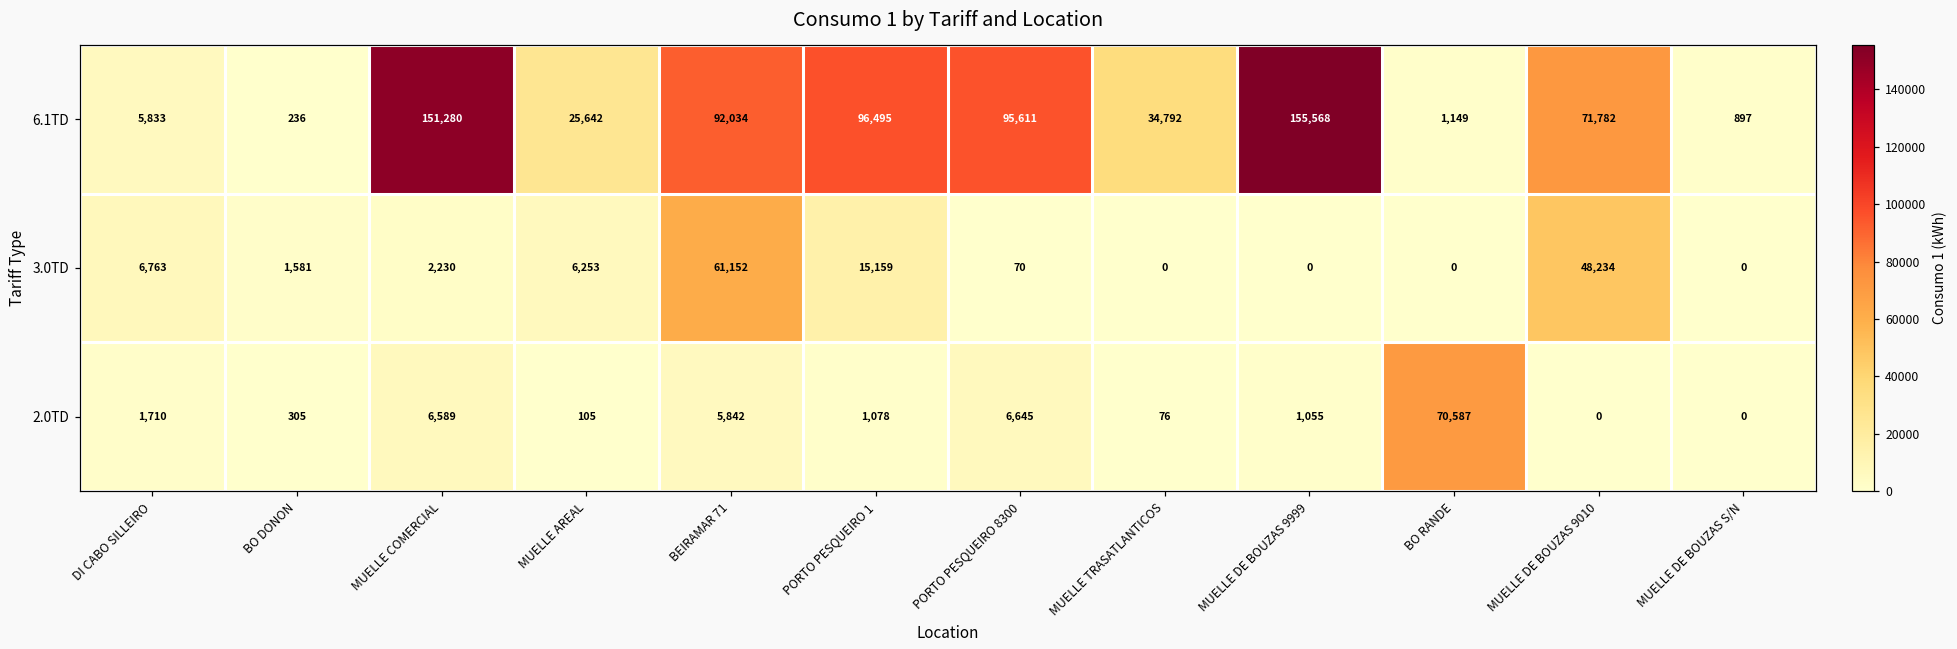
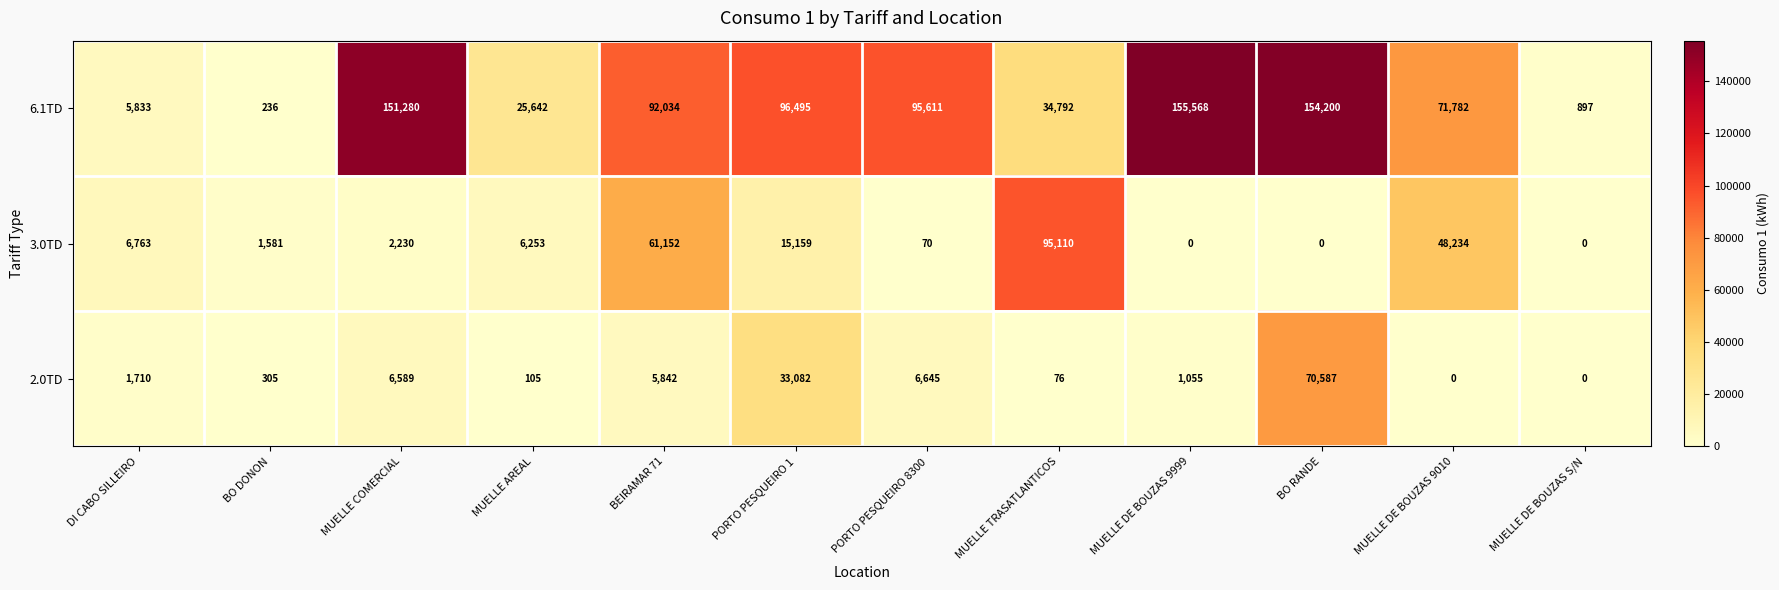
  {
    "6.1TD": {
      "DI CABO SILLEIRO": "5,833",
      "BO DONON": "236",
      "MUELLE COMERCIAL": "151,280",
      "MUELLE AREAL": "25,642",
      "BEIRAMAR 71": "92,034",
      "PORTO PESQUEIRO 1": "96,495",
      "PORTO PESQUEIRO 8300": "95,611",
      "MUELLE TRASATLANTICOS": "34,792",
      "MUELLE DE BOUZAS 9999": "155,568",
-     "BO RANDE": "1,149",
+     "BO RANDE": "154,200",
      "MUELLE DE BOUZAS 9010": "71,782",
      "MUELLE DE BOUZAS S/N": "897"
    },
    "3.0TD": {
      "DI CABO SILLEIRO": "6,763",
      "BO DONON": "1,581",
      "MUELLE COMERCIAL": "2,230",
      "MUELLE AREAL": "6,253",
      "BEIRAMAR 71": "61,152",
      "PORTO PESQUEIRO 1": "15,159",
      "PORTO PESQUEIRO 8300": "70",
-     "MUELLE TRASATLANTICOS": "0",
+     "MUELLE TRASATLANTICOS": "95,110",
      "MUELLE DE BOUZAS 9999": "0",
      "BO RANDE": "0",
      "MUELLE DE BOUZAS 9010": "48,234",
      "MUELLE DE BOUZAS S/N": "0"
    },
    "2.0TD": {
      "DI CABO SILLEIRO": "1,710",
      "BO DONON": "305",
      "MUELLE COMERCIAL": "6,589",
      "MUELLE AREAL": "105",
      "BEIRAMAR 71": "5,842",
-     "PORTO PESQUEIRO 1": "1,078",
+     "PORTO PESQUEIRO 1": "33,082",
      "PORTO PESQUEIRO 8300": "6,645",
      "MUELLE TRASATLANTICOS": "76",
      "MUELLE DE BOUZAS 9999": "1,055",
      "BO RANDE": "70,587",
      "MUELLE DE BOUZAS 9010": "0",
      "MUELLE DE BOUZAS S/N": "0"
    }
  }
